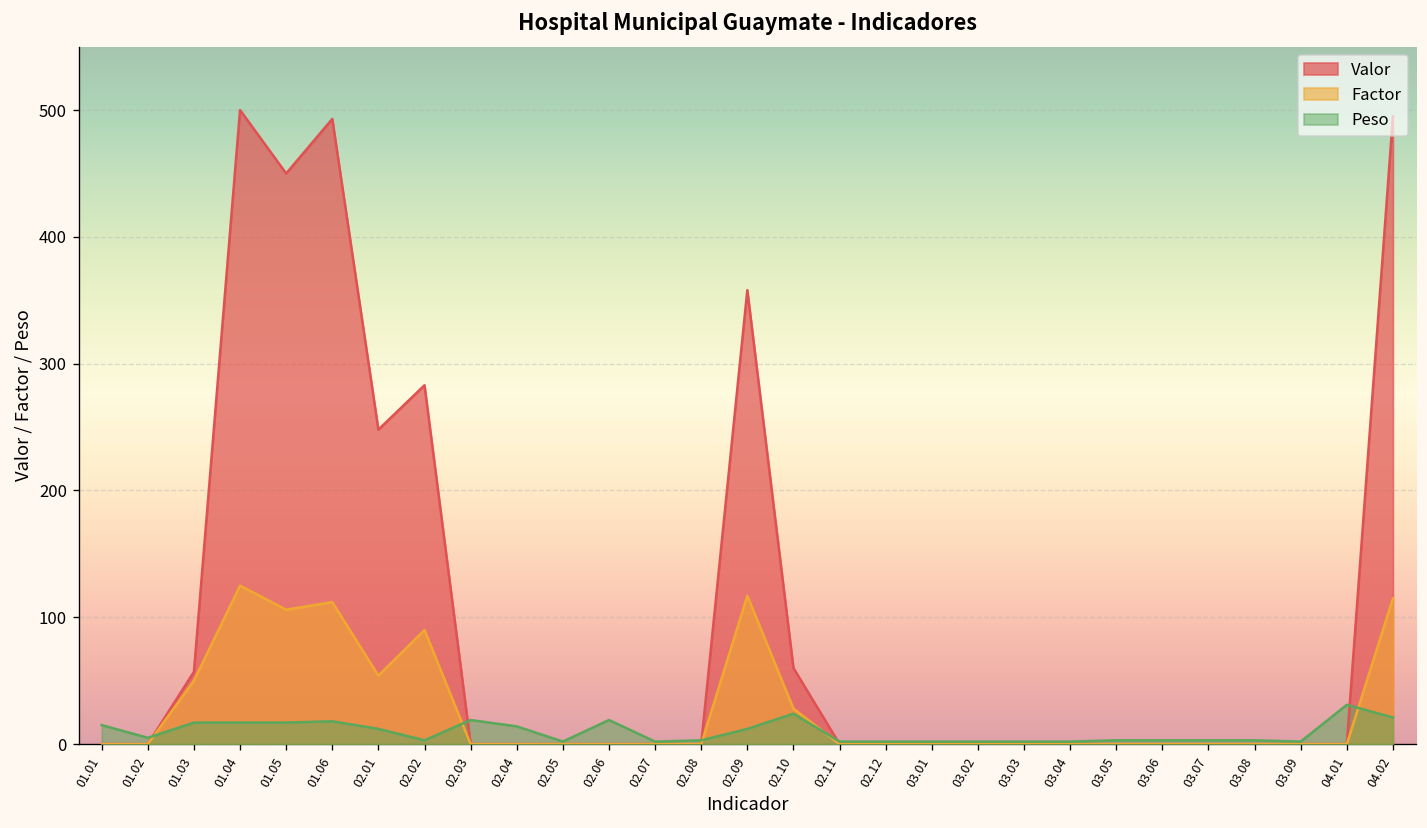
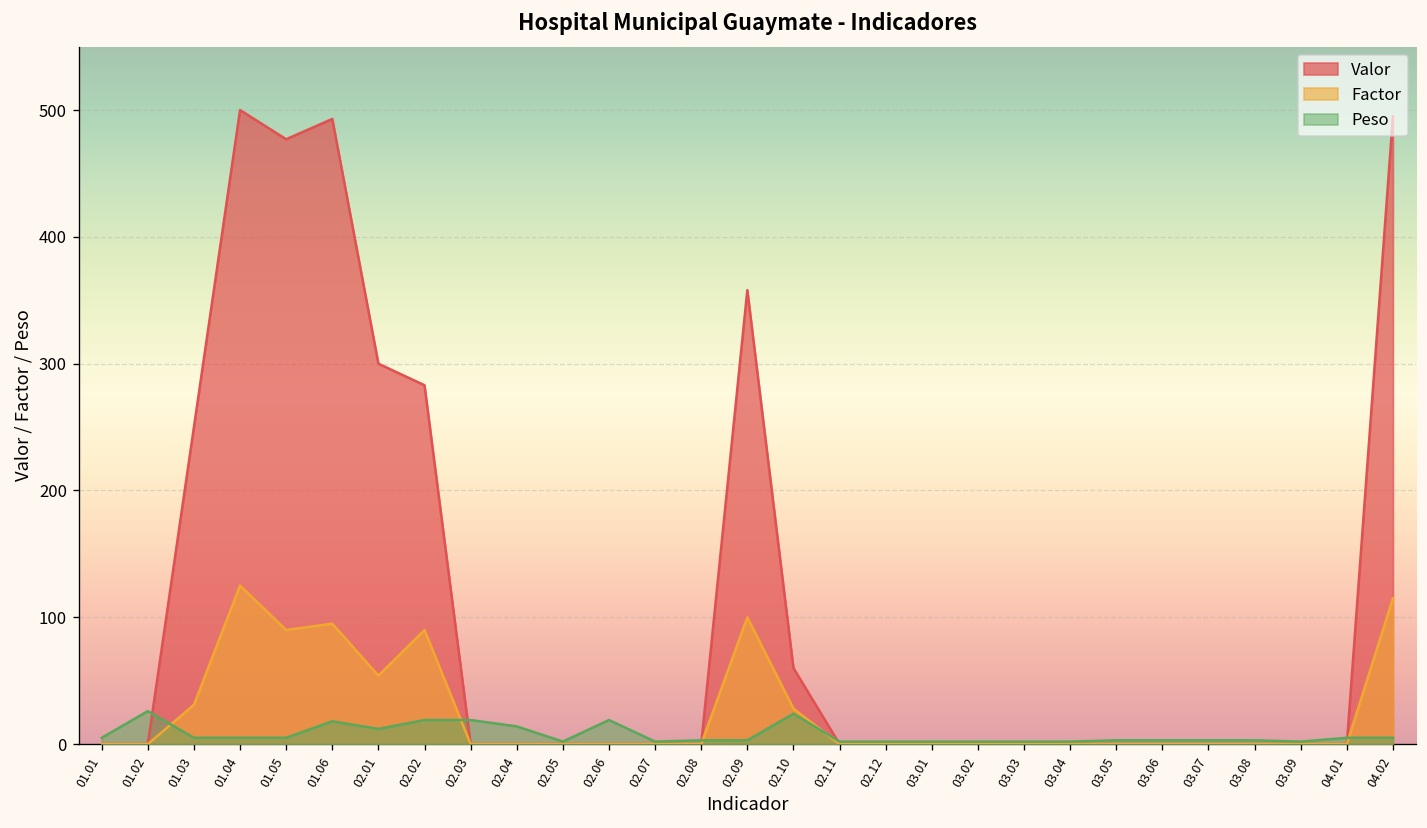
  {
    "Valor": {
-     "01.03": 57,
+     "01.03": 250,
      "01.04": 500,
-     "01.05": 450,
+     "01.05": 477,
      "01.06": 493,
-     "02.01": 248,
+     "02.01": 300,
      "02.02": 283,
      "02.09": 358,
      "02.10": 60
    },
    "Factor": {
-     "01.03": 50,
+     "01.03": 31,
      "01.04": 125,
-     "01.05": 106,
-     "01.06": 112,
+     "01.05": 90,
+     "01.06": 95,
      "02.01": 54,
      "02.02": 90,
-     "02.09": 117,
+     "02.09": 100,
      "02.10": 28,
      "04.02": 115
    },
    "Peso": {
-     "01.01": 15,
-     "01.02": 5,
-     "01.03": 17,
-     "01.04": 17,
-     "01.05": 17,
+     "01.01": 5,
+     "01.02": 26,
+     "01.03": 5,
+     "01.04": 5,
+     "01.05": 5,
      "01.06": 18,
      "02.01": 12,
-     "02.02": 3,
+     "02.02": 19,
      "02.03": 19,
      "02.04": 14,
      "02.06": 19,
      "02.08": 3,
-     "02.09": 12,
+     "02.09": 3,
      "02.10": 24,
      "03.05": 3,
      "03.06": 3,
      "03.07": 3,
      "03.08": 3,
-     "04.01": 31,
-     "04.02": 21
+     "04.01": 5,
+     "04.02": 5
    }
  }
